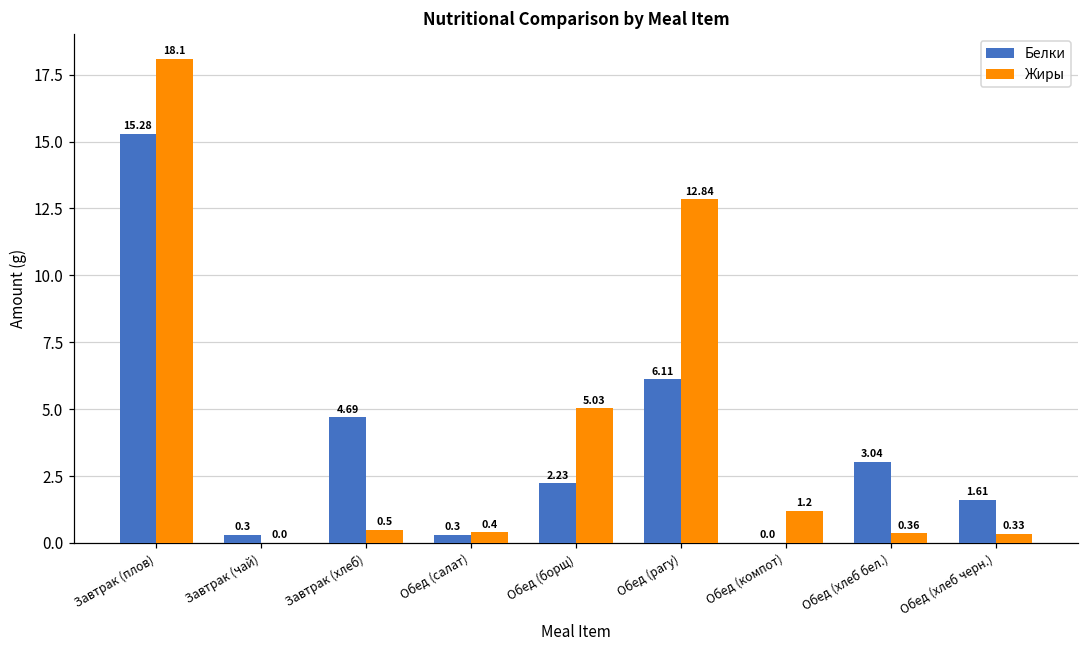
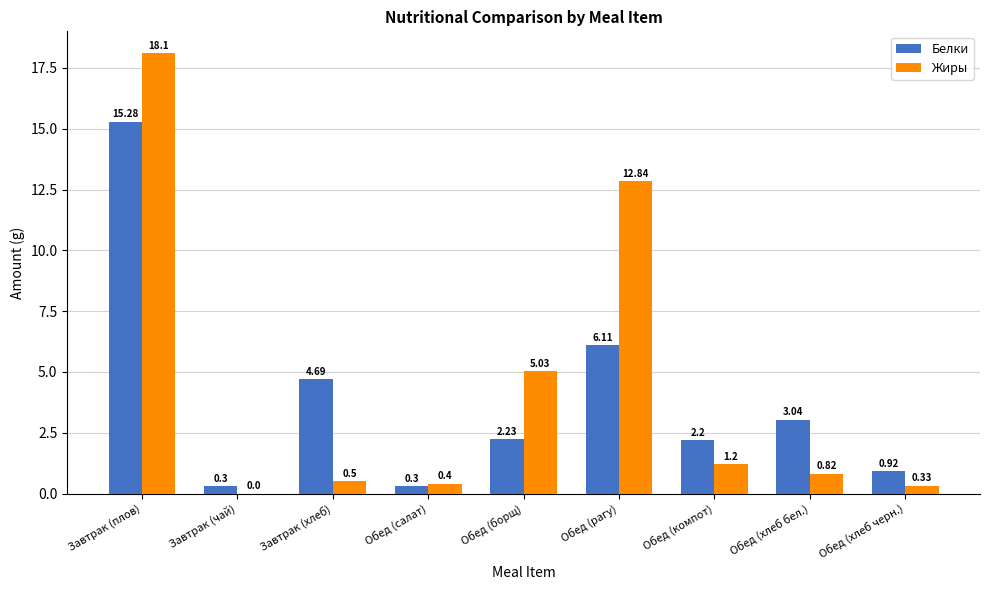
  {
    "Белки": {
      "Завтрак (плов)": 15.28,
      "Завтрак (чай)": 0.3,
      "Завтрак (хлеб)": 4.69,
      "Обед (салат)": 0.3,
      "Обед (борщ)": 2.23,
      "Обед (рагу)": 6.11,
-     "Обед (компот)": 0.0,
+     "Обед (компот)": 2.2,
      "Обед (хлеб бел.)": 3.04,
-     "Обед (хлеб черн.)": 1.61
+     "Обед (хлеб черн.)": 0.92
    },
    "Жиры": {
      "Завтрак (плов)": 18.1,
      "Завтрак (чай)": 0.0,
      "Завтрак (хлеб)": 0.5,
      "Обед (салат)": 0.4,
      "Обед (борщ)": 5.03,
      "Обед (рагу)": 12.84,
      "Обед (компот)": 1.2,
-     "Обед (хлеб бел.)": 0.36,
+     "Обед (хлеб бел.)": 0.82,
      "Обед (хлеб черн.)": 0.33
    }
  }
